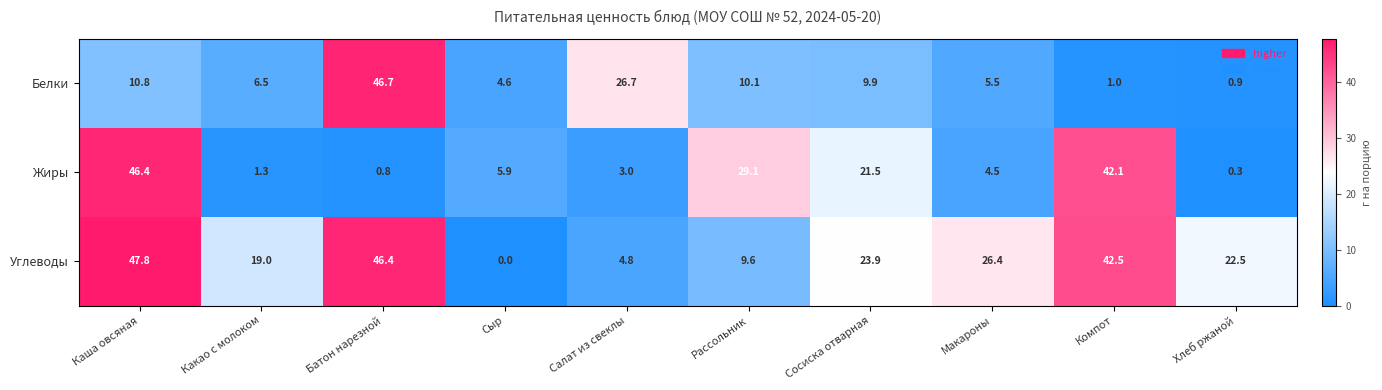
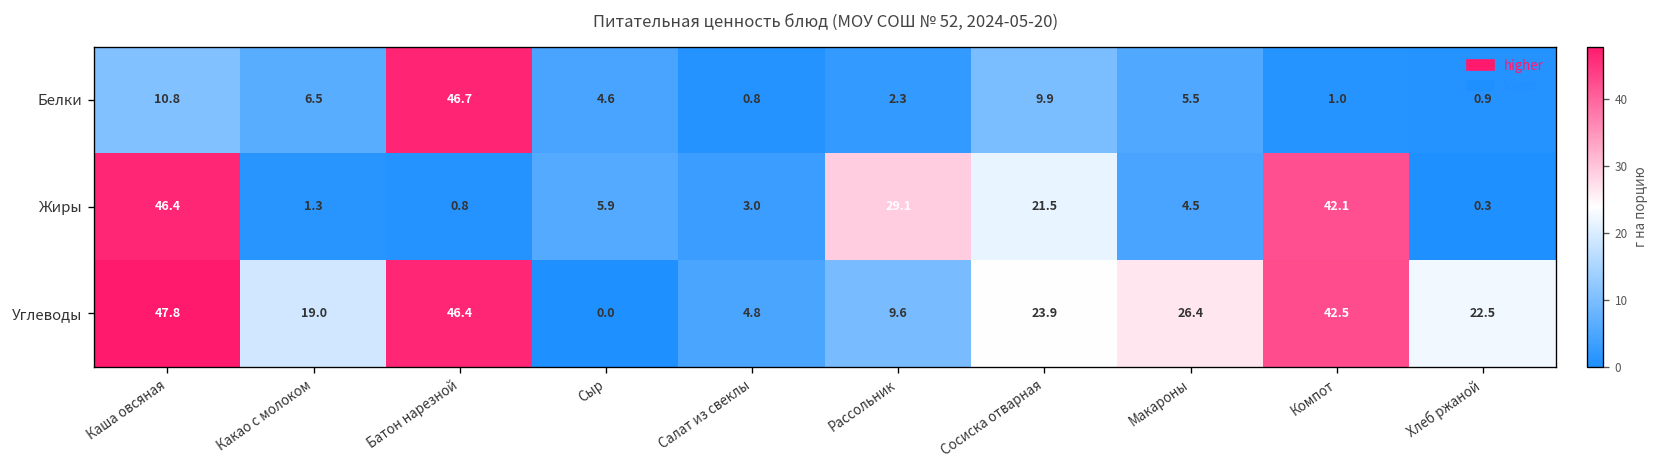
  {
    "Белки": {
      "Каша овсяная": 10.8,
      "Какао с молоком": 6.5,
      "Батон нарезной": 46.7,
      "Сыр": 4.6,
-     "Салат из свеклы": 26.7,
-     "Рассольник": 10.1,
+     "Салат из свеклы": 0.8,
+     "Рассольник": 2.3,
      "Сосиска отварная": 9.9,
      "Макароны": 5.5,
      "Компот": 1.0
    },
    "Жиры": {
      "Каша овсяная": 46.4,
      "Какао с молоком": 1.3,
      "Батон нарезной": 0.8,
      "Сыр": 5.9,
      "Салат из свеклы": 3.0,
      "Рассольник": 29.1,
      "Сосиска отварная": 21.5,
      "Макароны": 4.5,
      "Компот": 42.1,
      "Хлеб ржаной": 0.3
    },
    "Углеводы": {
      "Каша овсяная": 47.8,
      "Какао с молоком": 19.0,
      "Батон нарезной": 46.4,
      "Сыр": 0.0,
      "Салат из свеклы": 4.8,
      "Рассольник": 9.6,
      "Сосиска отварная": 23.9,
      "Макароны": 26.4,
      "Компот": 42.5,
      "Хлеб ржаной": 22.5
    }
  }
